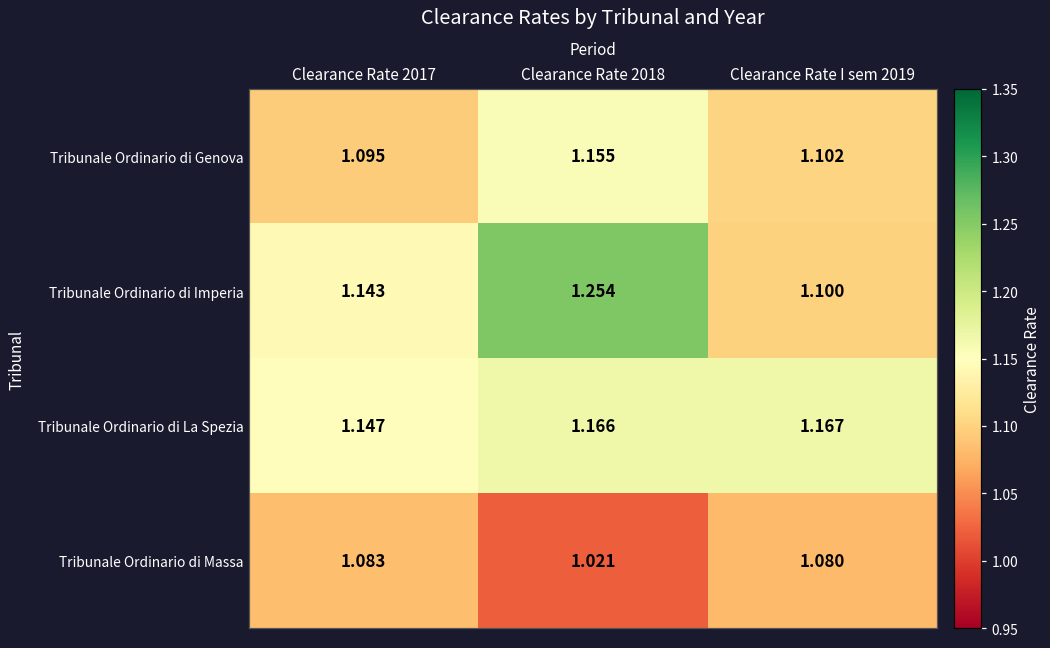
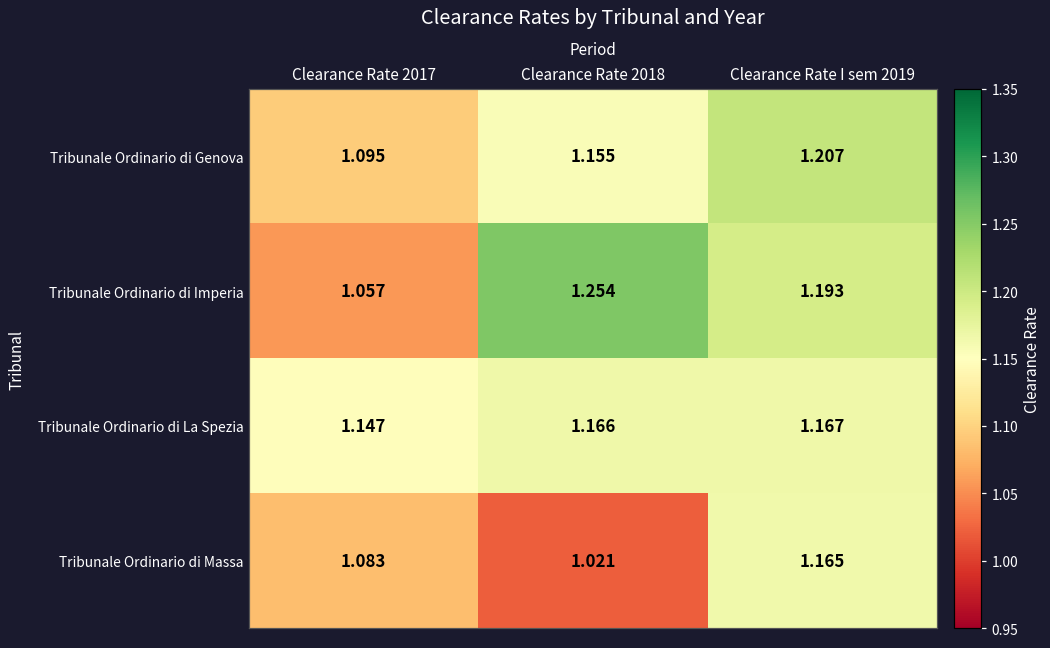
  {
    "Tribunale Ordinario di Genova": {
      "Clearance Rate 2017": 1.095,
      "Clearance Rate 2018": 1.155,
-     "Clearance Rate I sem 2019": 1.102
+     "Clearance Rate I sem 2019": 1.207
    },
    "Tribunale Ordinario di Imperia": {
-     "Clearance Rate 2017": 1.143,
+     "Clearance Rate 2017": 1.057,
      "Clearance Rate 2018": 1.254,
-     "Clearance Rate I sem 2019": 1.100
+     "Clearance Rate I sem 2019": 1.193
    },
    "Tribunale Ordinario di La Spezia": {
      "Clearance Rate 2017": 1.147,
      "Clearance Rate 2018": 1.166,
      "Clearance Rate I sem 2019": 1.167
    },
    "Tribunale Ordinario di Massa": {
      "Clearance Rate 2017": 1.083,
      "Clearance Rate 2018": 1.021,
-     "Clearance Rate I sem 2019": 1.080
+     "Clearance Rate I sem 2019": 1.165
    }
  }
